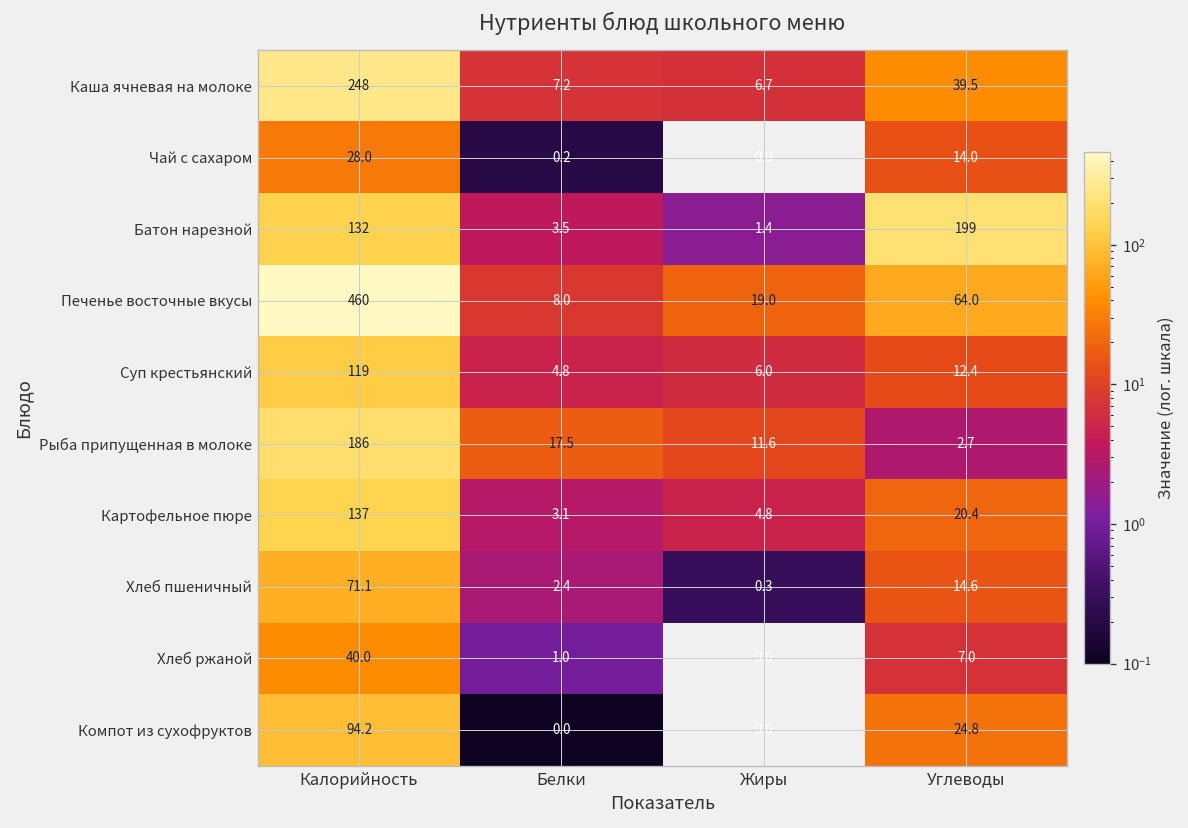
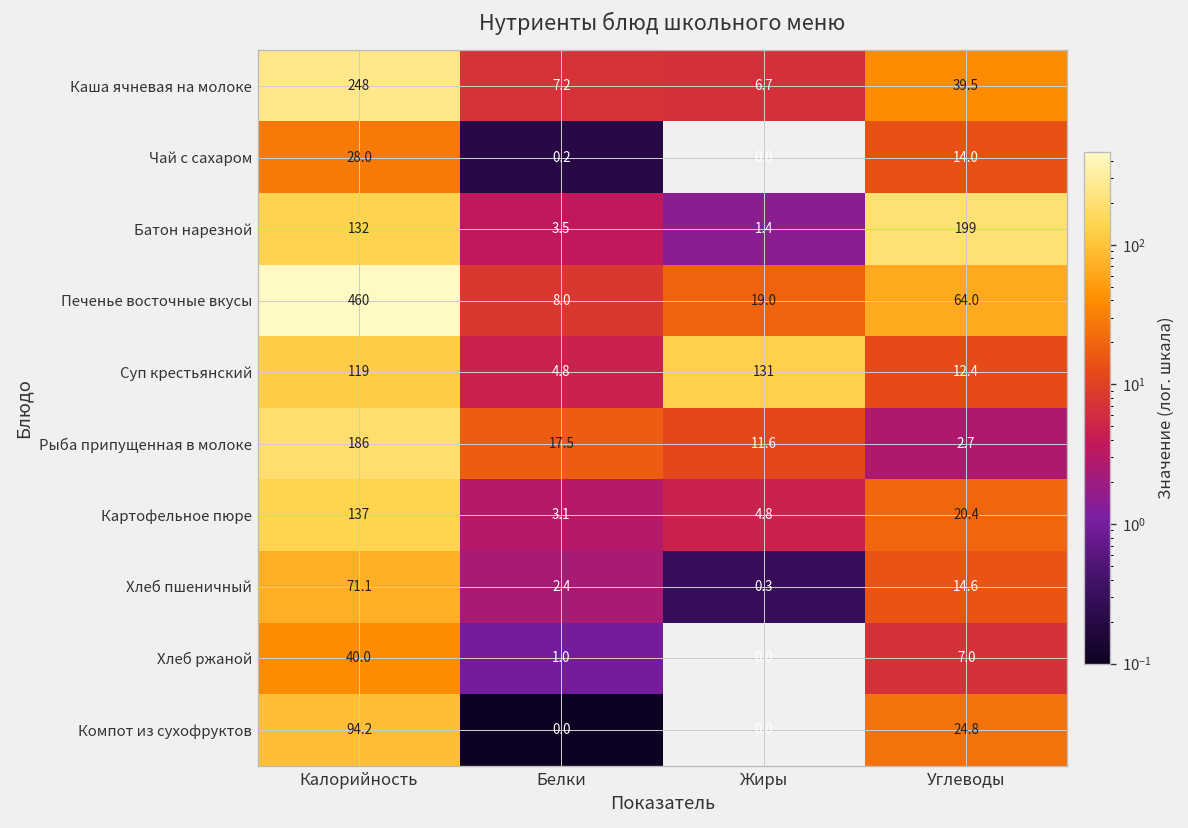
  {
    "Каша ячневая на молоке": {
      "Калорийность": 248,
      "Белки": 7.2,
      "Жиры": 6.7,
      "Углеводы": 39.5
    },
    "Чай с сахаром": {
      "Калорийность": 28.0,
      "Белки": 0.2,
      "Углеводы": 14.0
    },
    "Батон нарезной": {
      "Калорийность": 132,
      "Белки": 3.5,
      "Жиры": 1.4,
      "Углеводы": 199
    },
    "Печенье восточные вкусы": {
      "Калорийность": 460,
      "Белки": 8.0,
      "Жиры": 19.0,
      "Углеводы": 64.0
    },
    "Суп крестьянский": {
      "Калорийность": 119,
      "Белки": 4.8,
-     "Жиры": 6.0,
+     "Жиры": 131,
      "Углеводы": 12.4
    },
    "Рыба припущенная в молоке": {
      "Калорийность": 186,
      "Белки": 17.5,
      "Жиры": 11.6,
      "Углеводы": 2.7
    },
    "Картофельное пюре": {
      "Калорийность": 137,
      "Белки": 3.1,
      "Жиры": 4.8,
      "Углеводы": 20.4
    },
    "Хлеб пшеничный": {
      "Калорийность": 71.1,
      "Белки": 2.4,
      "Жиры": 0.3,
      "Углеводы": 14.6
    },
    "Хлеб ржаной": {
      "Калорийность": 40.0,
      "Белки": 1.0,
      "Углеводы": 7.0
    },
    "Компот из сухофруктов": {
      "Калорийность": 94.2,
      "Белки": 0.0,
      "Углеводы": 24.8
    }
  }
